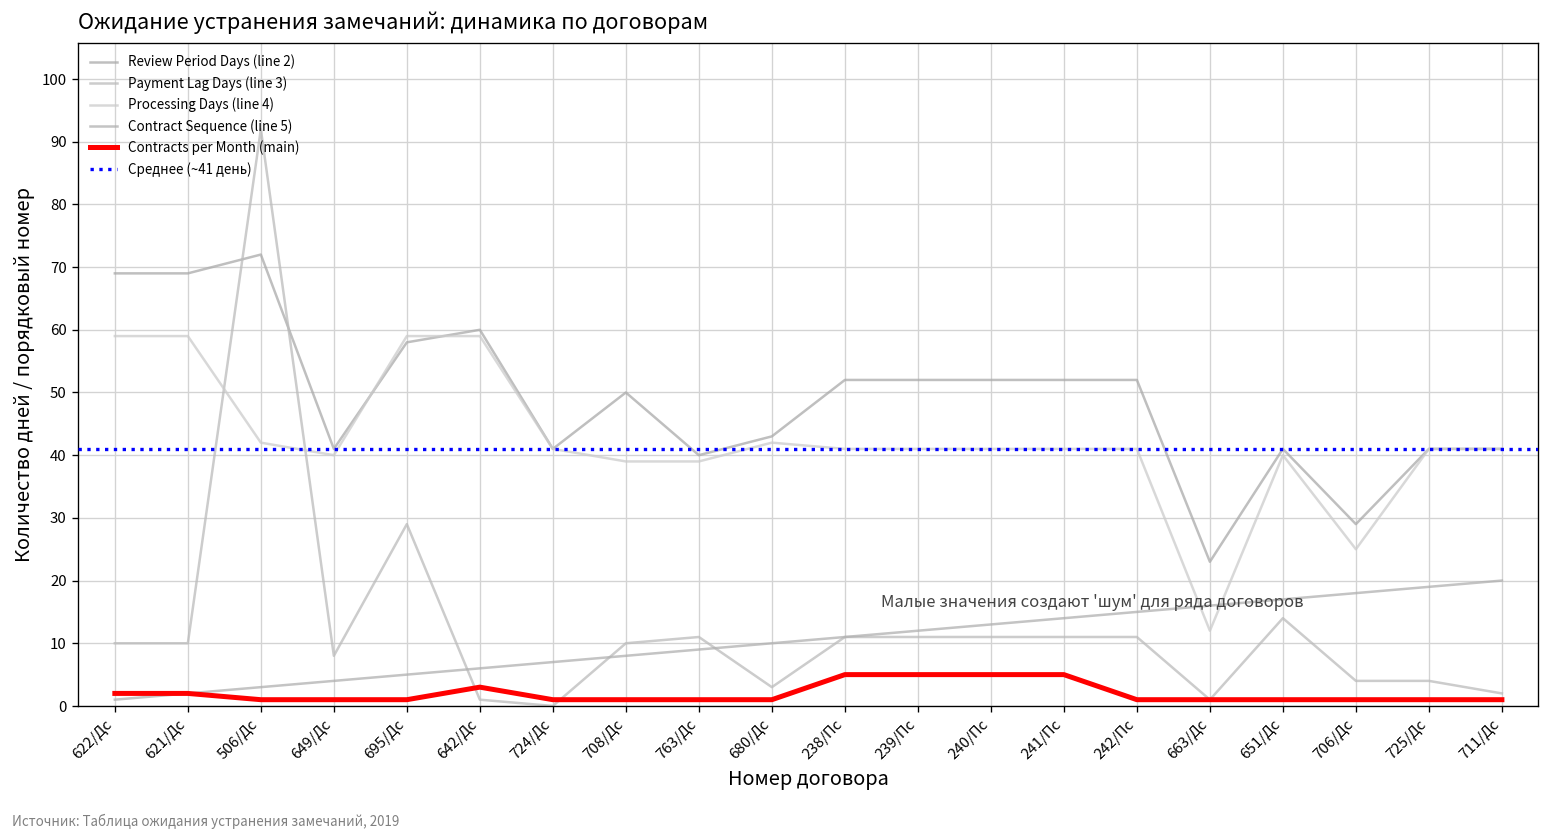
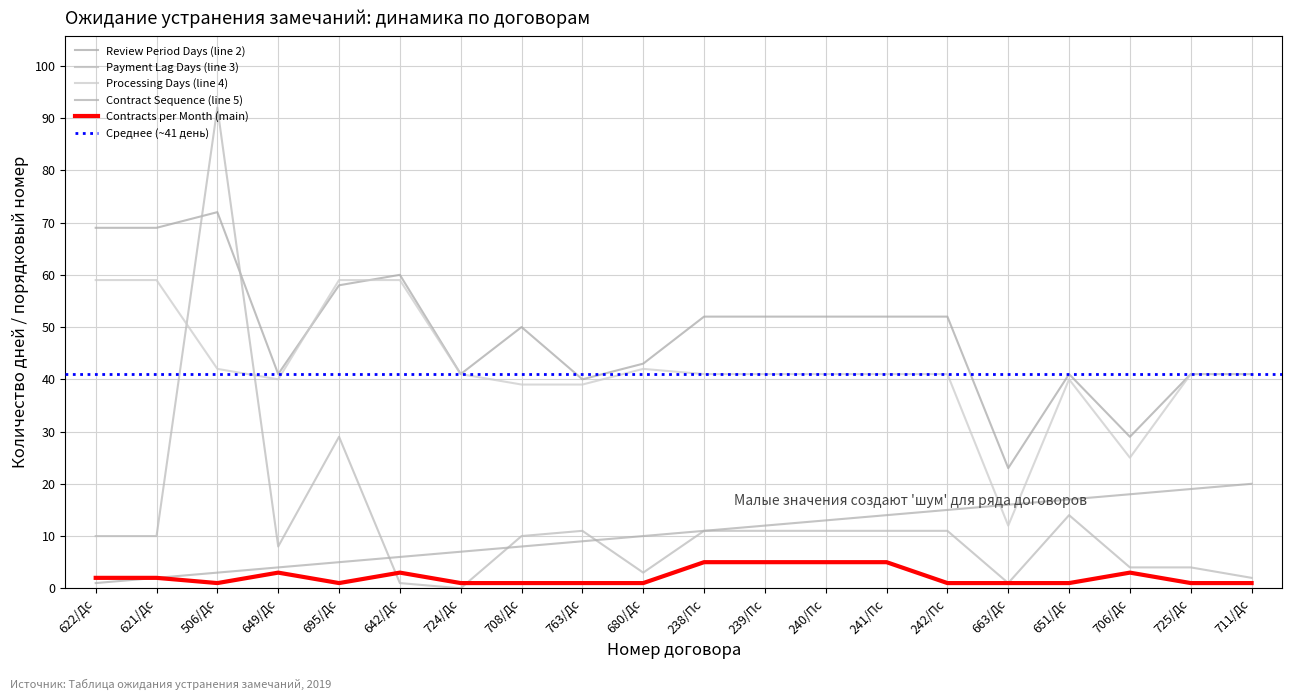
  {
    "Contracts per Month (main)": {
      "622/Дс": 2,
      "506/Дс": 1,
-     "649/Дс": 1,
+     "649/Дс": 3,
      "695/Дс": 1,
      "642/Дс": 3,
      "724/Дс": 1,
      "708/Дс": 1,
      "763/Дс": 1,
      "680/Дс": 1,
      "238/Пс": 5,
      "239/Пс": 5,
      "240/Пс": 5,
      "241/Пс": 5,
      "242/Пс": 1,
      "651/Дс": 1,
-     "706/Дс": 1,
+     "706/Дс": 3,
      "725/Дс": 1,
      "711/Дс": 1
    }
  }
